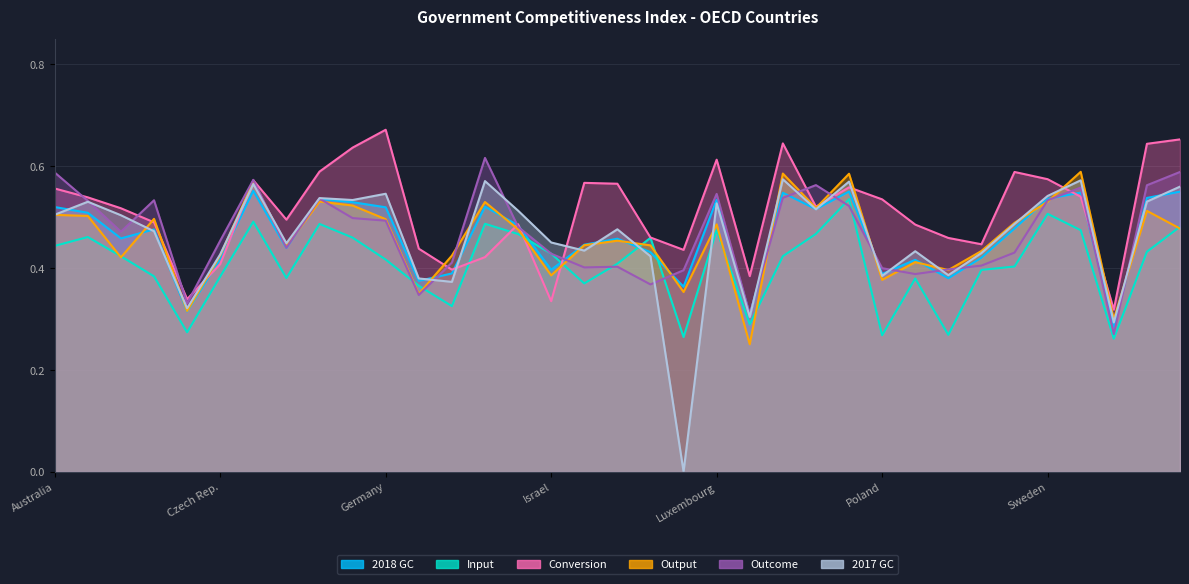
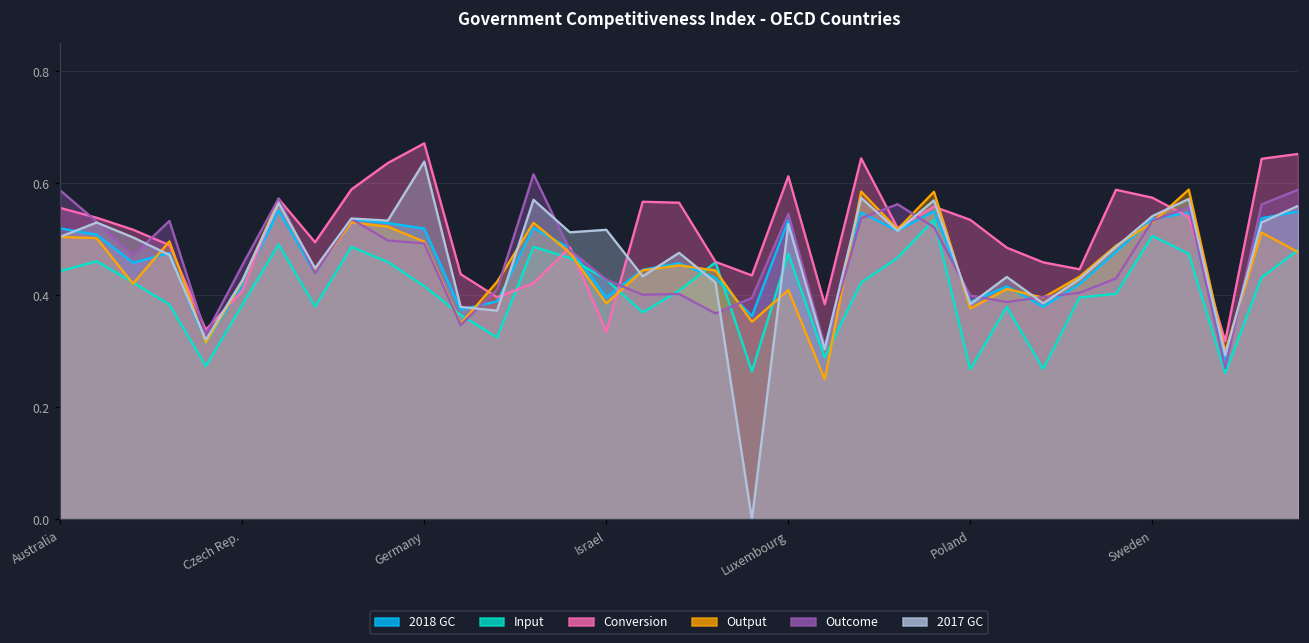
  {
    "Output": {
      "Israel": 0.39,
-     "Luxembourg": 0.49,
+     "Luxembourg": 0.41,
      "Poland": 0.38
    },
    "2017 GC": {
-     "Germany": 0.55,
-     "Israel": 0.45,
+     "Germany": 0.64,
+     "Israel": 0.52,
      "Luxembourg": 0.53,
      "Sweden": 0.54
    }
  }
